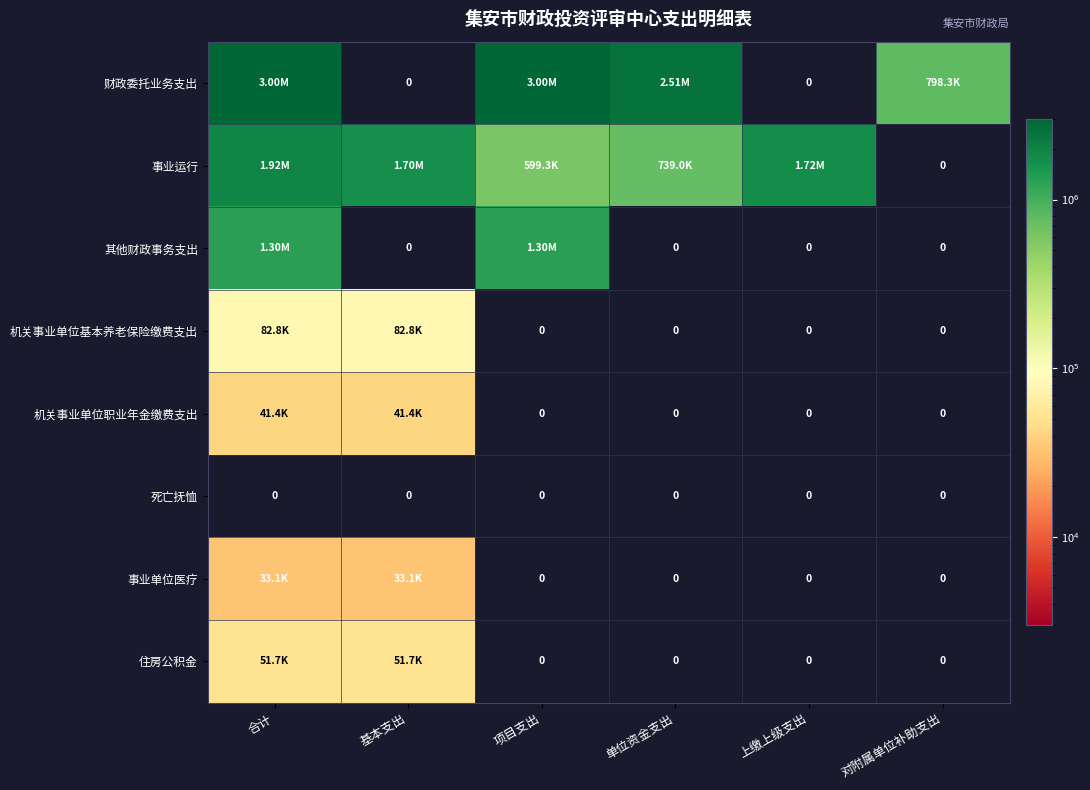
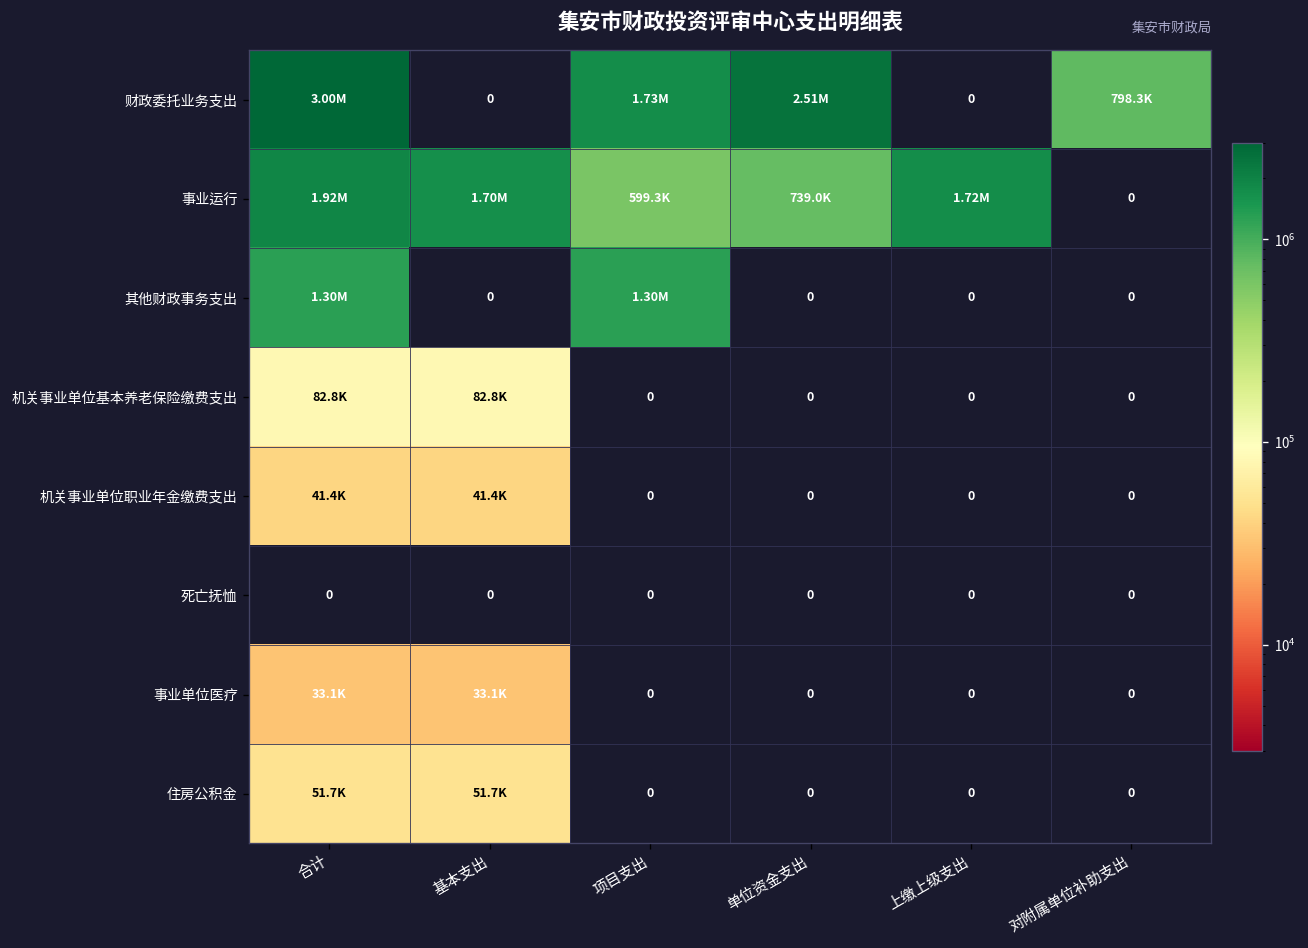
  {
    "财政委托业务支出": {
      "合计": "3.00M",
      "基本支出": "0",
-     "项目支出": "3.00M",
+     "项目支出": "1.73M",
      "单位资金支出": "2.51M",
      "上缴上级支出": "0",
      "对附属单位补助支出": "798.3K"
    },
    "事业运行": {
      "合计": "1.92M",
      "基本支出": "1.70M",
      "项目支出": "599.3K",
      "单位资金支出": "739.0K",
      "上缴上级支出": "1.72M",
      "对附属单位补助支出": "0"
    },
    "其他财政事务支出": {
      "合计": "1.30M",
      "基本支出": "0",
      "项目支出": "1.30M",
      "单位资金支出": "0",
      "上缴上级支出": "0",
      "对附属单位补助支出": "0"
    },
    "机关事业单位基本养老保险缴费支出": {
      "合计": "82.8K",
      "基本支出": "82.8K",
      "项目支出": "0",
      "单位资金支出": "0",
      "上缴上级支出": "0",
      "对附属单位补助支出": "0"
    },
    "机关事业单位职业年金缴费支出": {
      "合计": "41.4K",
      "基本支出": "41.4K",
      "项目支出": "0",
      "单位资金支出": "0",
      "上缴上级支出": "0",
      "对附属单位补助支出": "0"
    },
    "死亡抚恤": {
      "合计": "0",
      "基本支出": "0",
      "项目支出": "0",
      "单位资金支出": "0",
      "上缴上级支出": "0",
      "对附属单位补助支出": "0"
    },
    "事业单位医疗": {
      "合计": "33.1K",
      "基本支出": "33.1K",
      "项目支出": "0",
      "单位资金支出": "0",
      "上缴上级支出": "0",
      "对附属单位补助支出": "0"
    },
    "住房公积金": {
      "合计": "51.7K",
      "基本支出": "51.7K",
      "项目支出": "0",
      "单位资金支出": "0",
      "上缴上级支出": "0",
      "对附属单位补助支出": "0"
    }
  }
